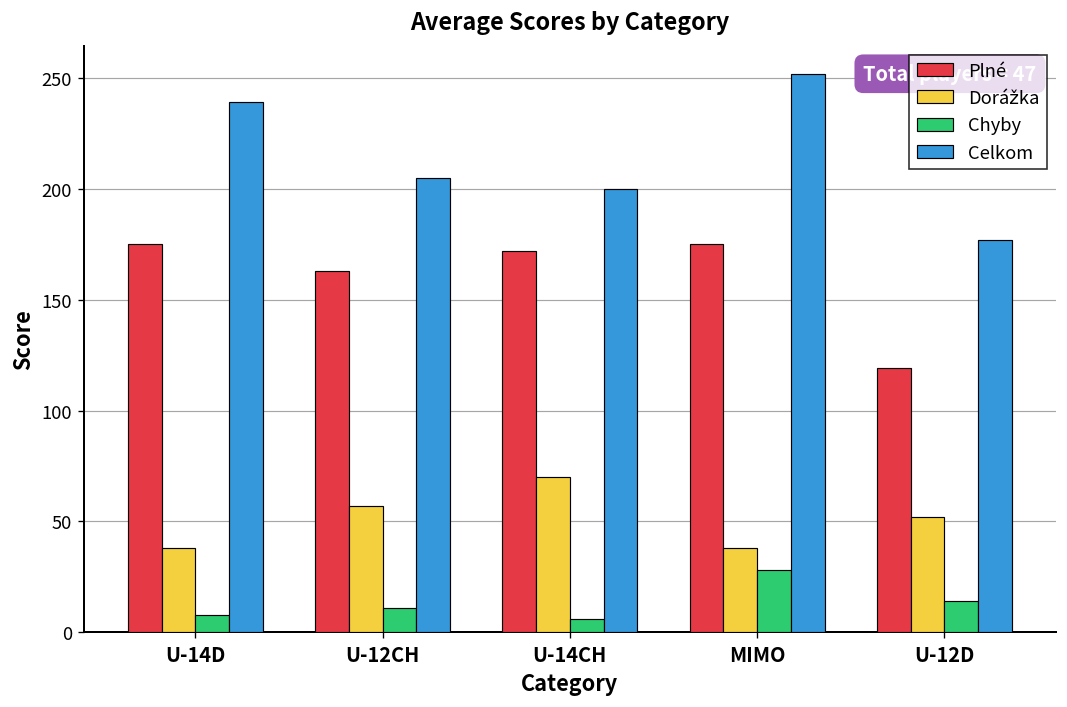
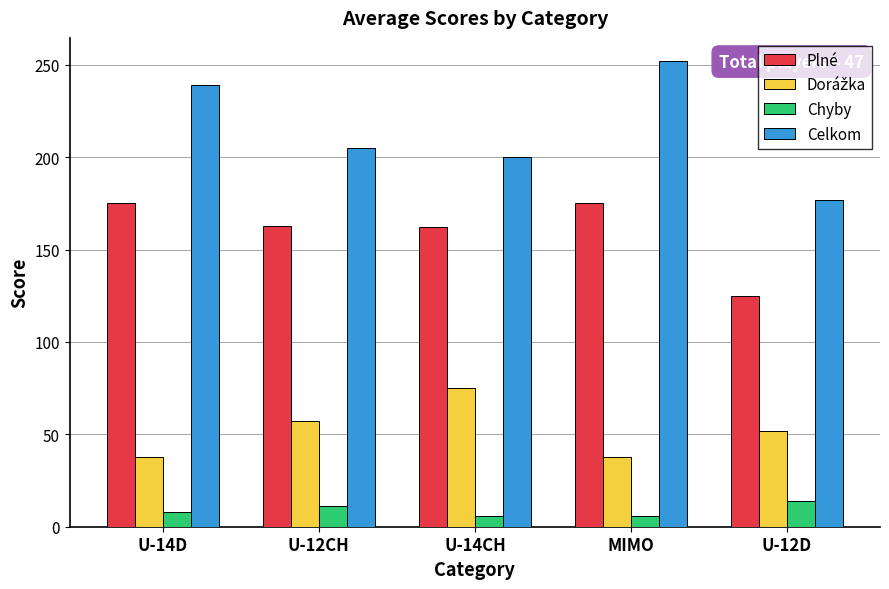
  {
    "Plné": {
      "U-14D": 175,
      "U-12CH": 163,
-     "U-14CH": 172,
+     "U-14CH": 162,
      "MIMO": 175,
-     "U-12D": 119
+     "U-12D": 125
    },
    "Dorážka": {
      "U-14D": 38,
      "U-12CH": 57,
-     "U-14CH": 70,
+     "U-14CH": 75,
      "MIMO": 38,
      "U-12D": 52
    },
    "Chyby": {
      "U-14D": 8,
      "U-12CH": 11,
      "U-14CH": 6,
-     "MIMO": 28,
+     "MIMO": 6,
      "U-12D": 14
    },
    "Celkom": {
      "U-14D": 239,
      "U-12CH": 205,
      "U-14CH": 200,
      "MIMO": 252,
      "U-12D": 177
    }
  }
